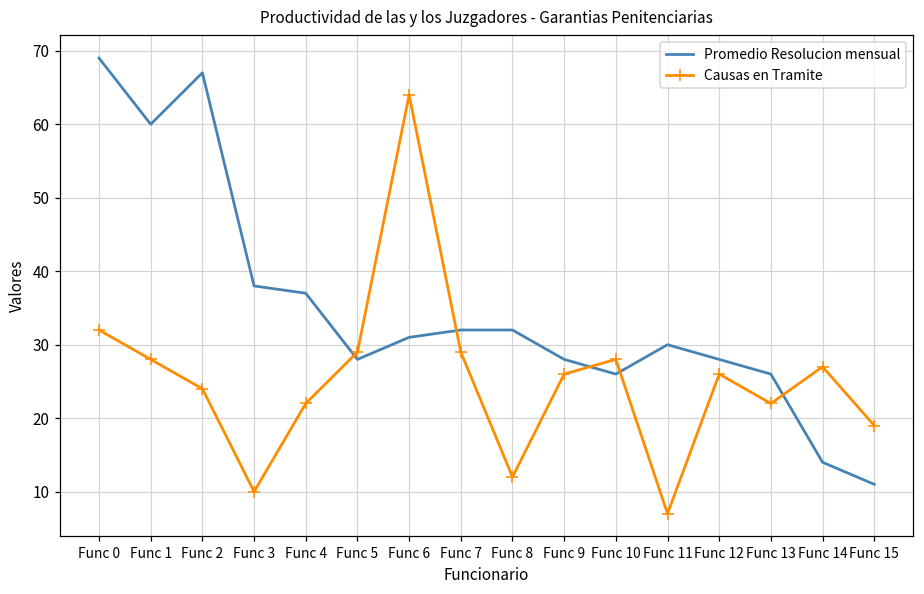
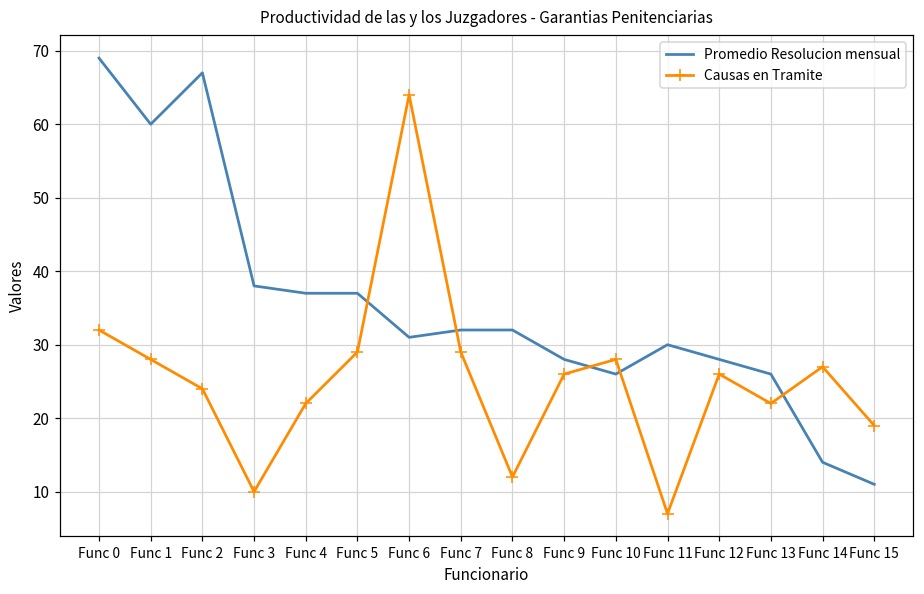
  {
    "Promedio Resolucion mensual": {
      "Func 0": 69,
      "Func 1": 60,
      "Func 2": 67,
      "Func 3": 38,
      "Func 4": 37,
-     "Func 5": 28,
+     "Func 5": 37,
      "Func 6": 31,
      "Func 7": 32,
      "Func 8": 32,
      "Func 9": 28,
      "Func 10": 26,
      "Func 11": 30,
      "Func 12": 28,
      "Func 13": 26,
      "Func 14": 14,
      "Func 15": 11
    },
    "Causas en Tramite": {
      "Func 0": 32,
      "Func 1": 28,
      "Func 2": 24,
      "Func 3": 10,
      "Func 4": 22,
      "Func 5": 29,
      "Func 6": 64,
      "Func 7": 29,
      "Func 8": 12,
      "Func 9": 26,
      "Func 10": 28,
      "Func 11": 7,
      "Func 12": 26,
      "Func 13": 22,
      "Func 14": 27,
      "Func 15": 19
    }
  }
